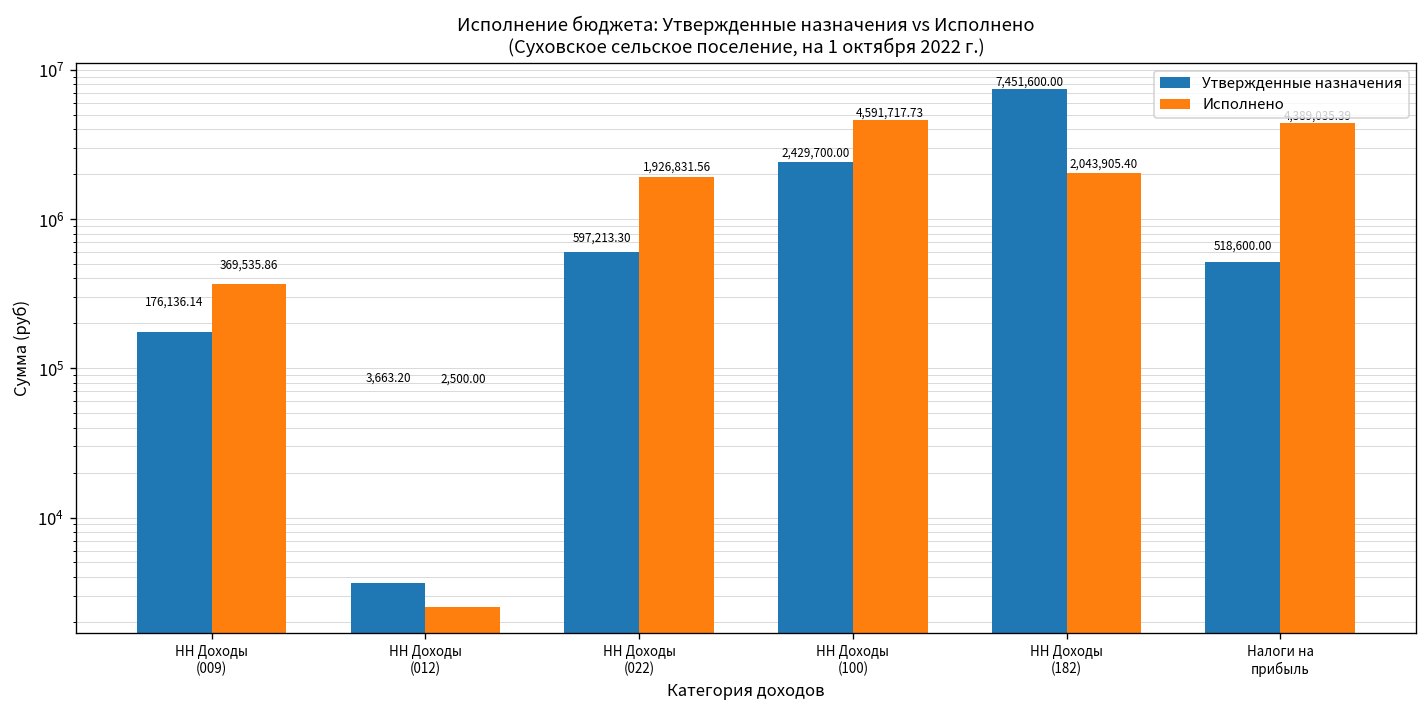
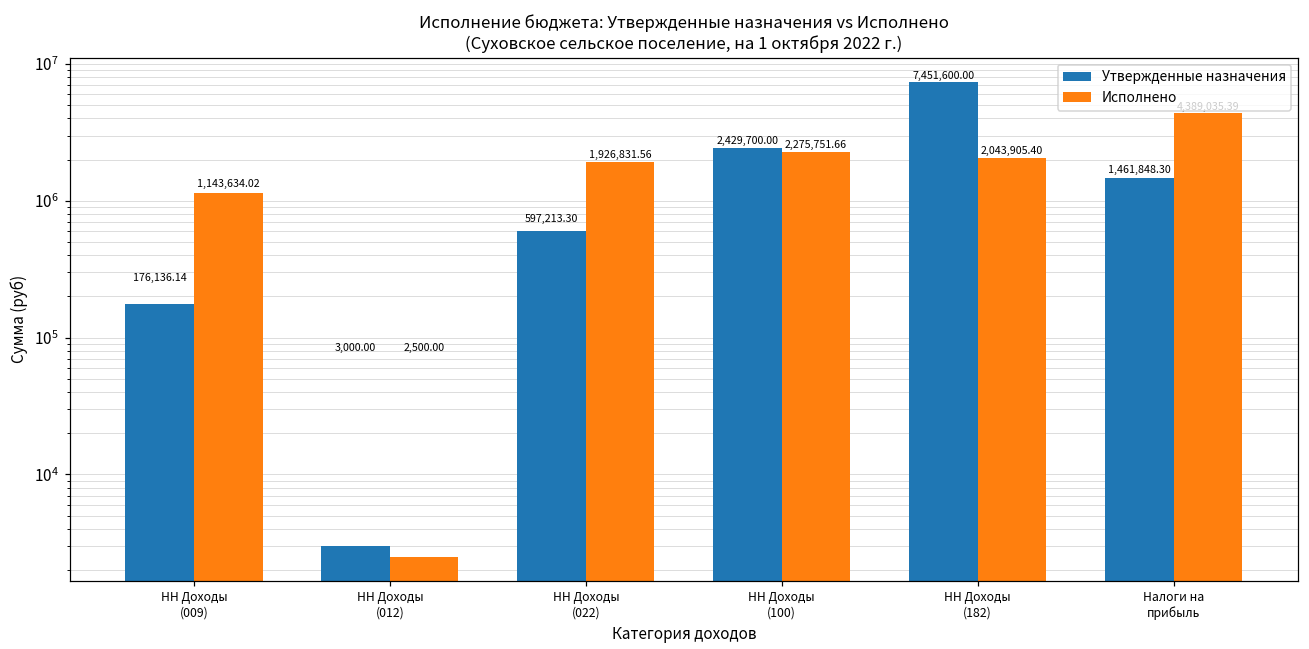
  {
    "Утвержденные назначения": {
      "НН Доходы (009)": "176,136.14",
-     "НН Доходы (012)": "3,663.20",
+     "НН Доходы (012)": "3,000.00",
      "НН Доходы (022)": "597,213.30",
      "НН Доходы (100)": "2,429,700.00",
      "НН Доходы (182)": "7,451,600.00",
-     "Налоги на прибыль": "518,600.00"
+     "Налоги на прибыль": "1,461,848.30"
    },
    "Исполнено": {
-     "НН Доходы (009)": "369,535.86",
+     "НН Доходы (009)": "1,143,634.02",
      "НН Доходы (022)": "1,926,831.56",
-     "НН Доходы (100)": "4,591,717.73",
+     "НН Доходы (100)": "2,275,751.66",
      "НН Доходы (182)": "2,043,905.40"
    }
  }
